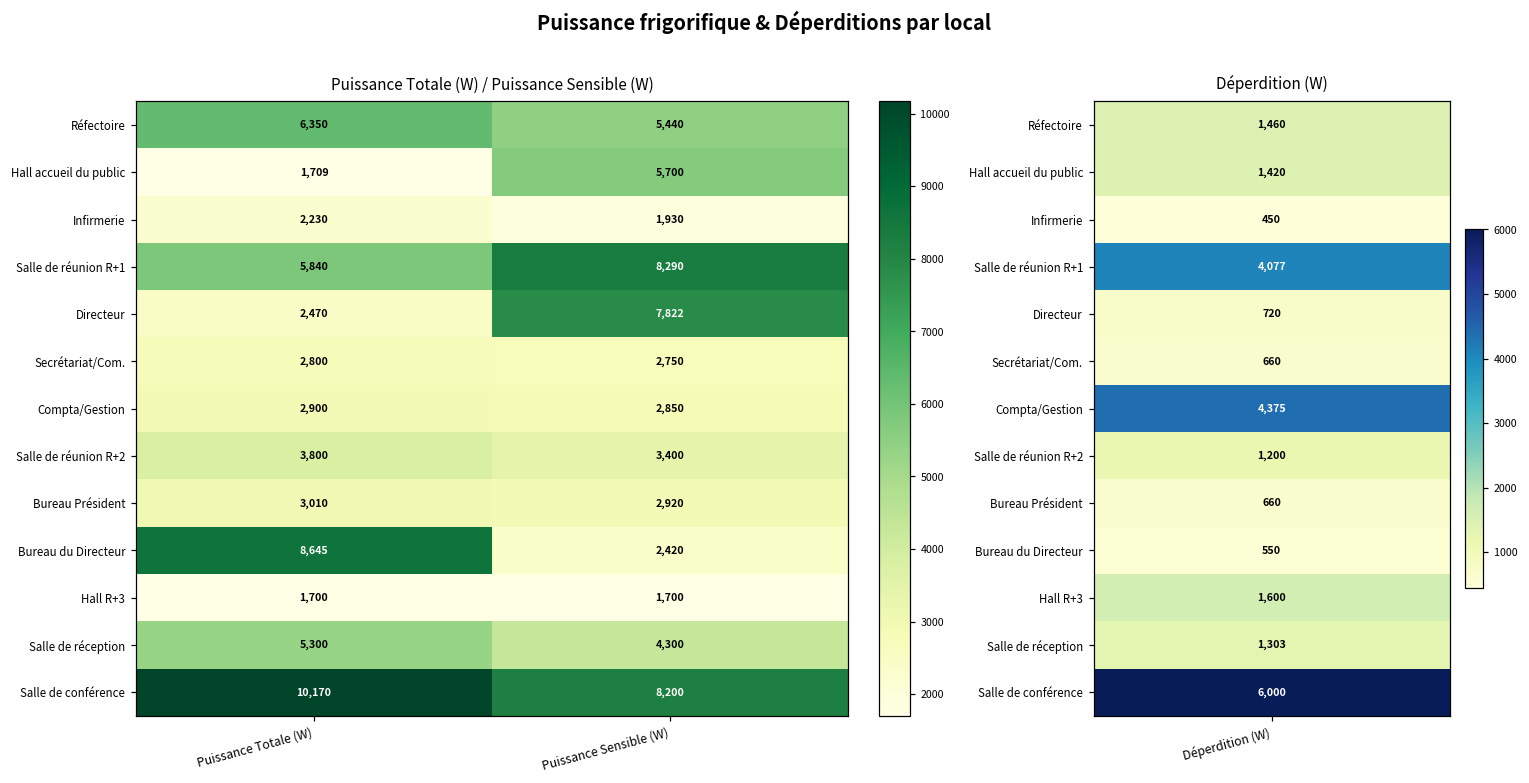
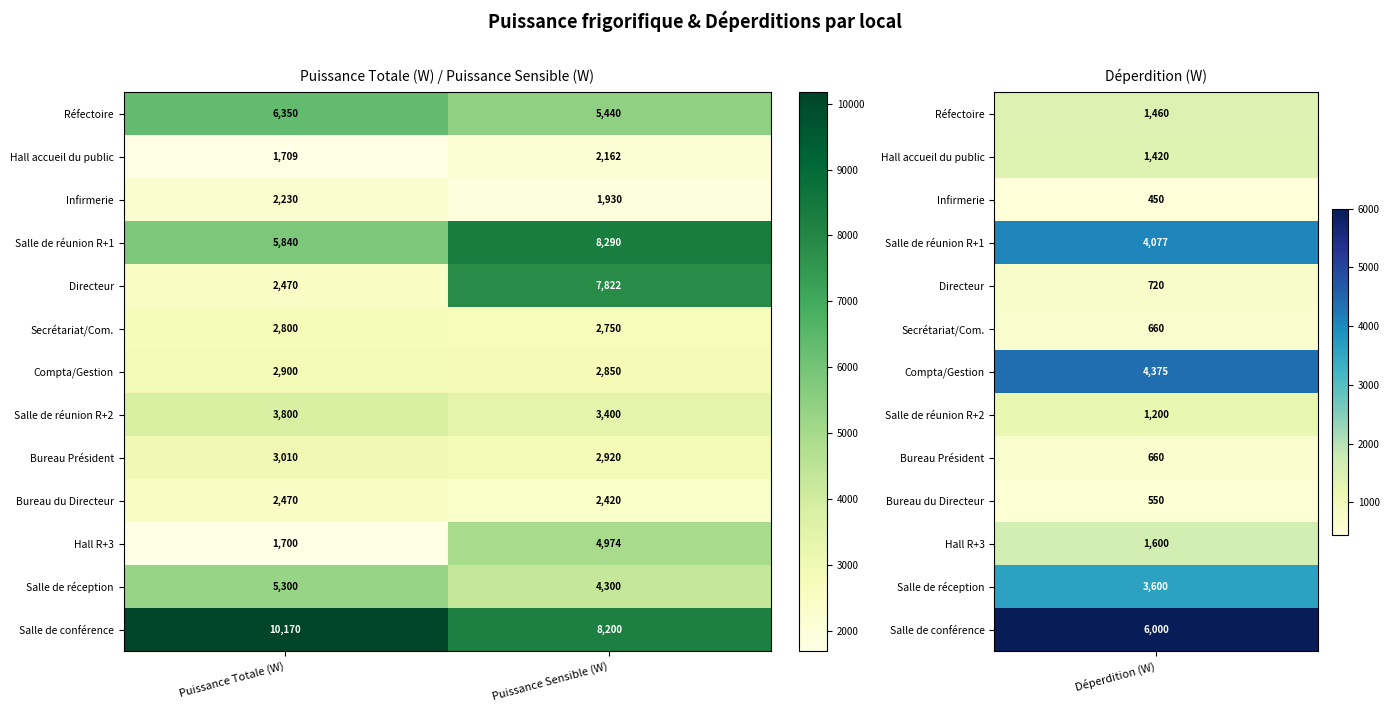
  {
    "Puissance Totale (W) / Puissance Sensible (W)": {
      "Réfectoire": {
        "Puissance Totale (W)": "6,350",
        "Puissance Sensible (W)": "5,440"
      },
      "Hall accueil du public": {
        "Puissance Totale (W)": "1,709",
-       "Puissance Sensible (W)": "5,700"
+       "Puissance Sensible (W)": "2,162"
      },
      "Infirmerie": {
        "Puissance Totale (W)": "2,230",
        "Puissance Sensible (W)": "1,930"
      },
      "Salle de réunion R+1": {
        "Puissance Totale (W)": "5,840",
        "Puissance Sensible (W)": "8,290"
      },
      "Directeur": {
        "Puissance Totale (W)": "2,470",
        "Puissance Sensible (W)": "7,822"
      },
      "Secrétariat/Com.": {
        "Puissance Totale (W)": "2,800",
        "Puissance Sensible (W)": "2,750"
      },
      "Compta/Gestion": {
        "Puissance Totale (W)": "2,900",
        "Puissance Sensible (W)": "2,850"
      },
      "Salle de réunion R+2": {
        "Puissance Totale (W)": "3,800",
        "Puissance Sensible (W)": "3,400"
      },
      "Bureau Président": {
        "Puissance Totale (W)": "3,010",
        "Puissance Sensible (W)": "2,920"
      },
      "Bureau du Directeur": {
-       "Puissance Totale (W)": "8,645",
+       "Puissance Totale (W)": "2,470",
        "Puissance Sensible (W)": "2,420"
      },
      "Hall R+3": {
        "Puissance Totale (W)": "1,700",
-       "Puissance Sensible (W)": "1,700"
+       "Puissance Sensible (W)": "4,974"
      },
      "Salle de réception": {
        "Puissance Totale (W)": "5,300",
        "Puissance Sensible (W)": "4,300"
      },
      "Salle de conférence": {
        "Puissance Totale (W)": "10,170",
        "Puissance Sensible (W)": "8,200"
      }
    },
    "Déperdition (W)": {
      "Réfectoire": {
        "Déperdition (W)": "1,460"
      },
      "Hall accueil du public": {
        "Déperdition (W)": "1,420"
      },
      "Infirmerie": {
        "Déperdition (W)": "450"
      },
      "Salle de réunion R+1": {
        "Déperdition (W)": "4,077"
      },
      "Directeur": {
        "Déperdition (W)": "720"
      },
      "Secrétariat/Com.": {
        "Déperdition (W)": "660"
      },
      "Compta/Gestion": {
        "Déperdition (W)": "4,375"
      },
      "Salle de réunion R+2": {
        "Déperdition (W)": "1,200"
      },
      "Bureau Président": {
        "Déperdition (W)": "660"
      },
      "Bureau du Directeur": {
        "Déperdition (W)": "550"
      },
      "Hall R+3": {
        "Déperdition (W)": "1,600"
      },
      "Salle de réception": {
-       "Déperdition (W)": "1,303"
+       "Déperdition (W)": "3,600"
      },
      "Salle de conférence": {
        "Déperdition (W)": "6,000"
      }
    }
  }
